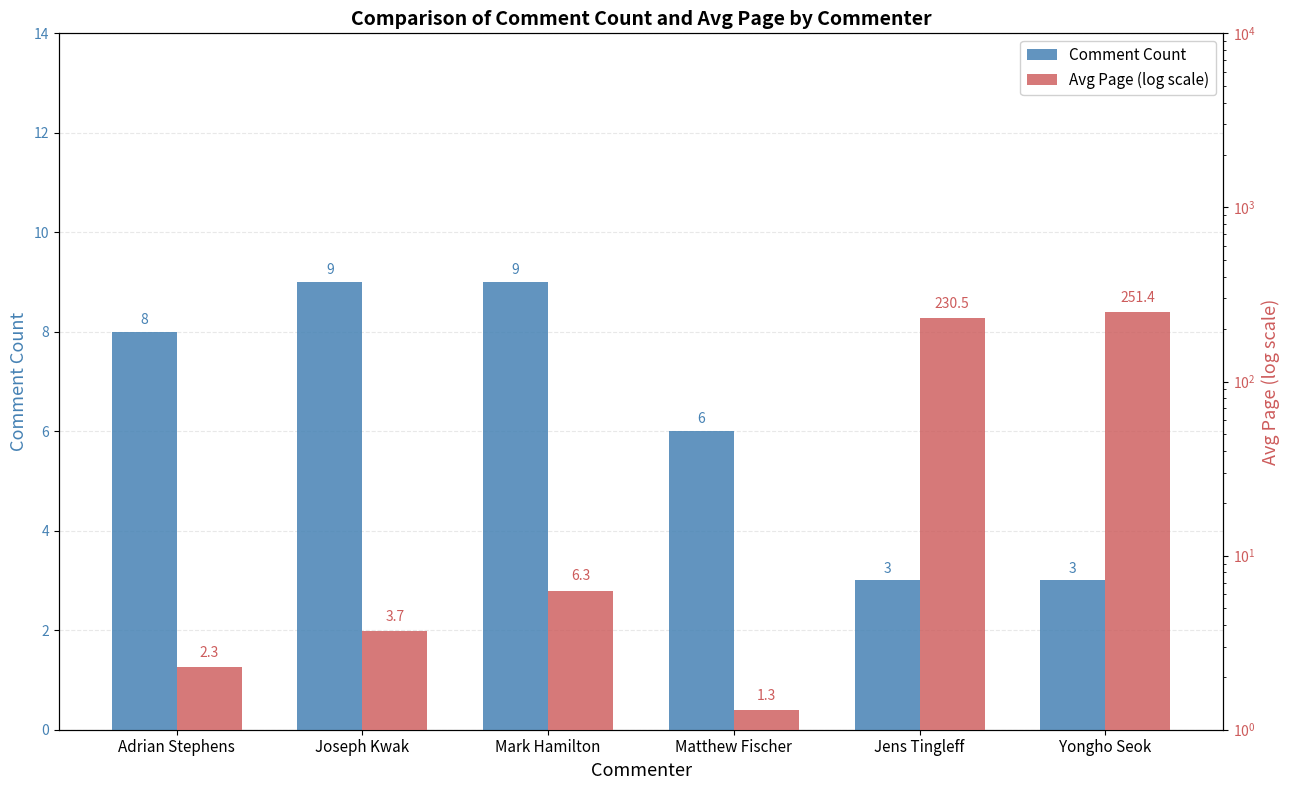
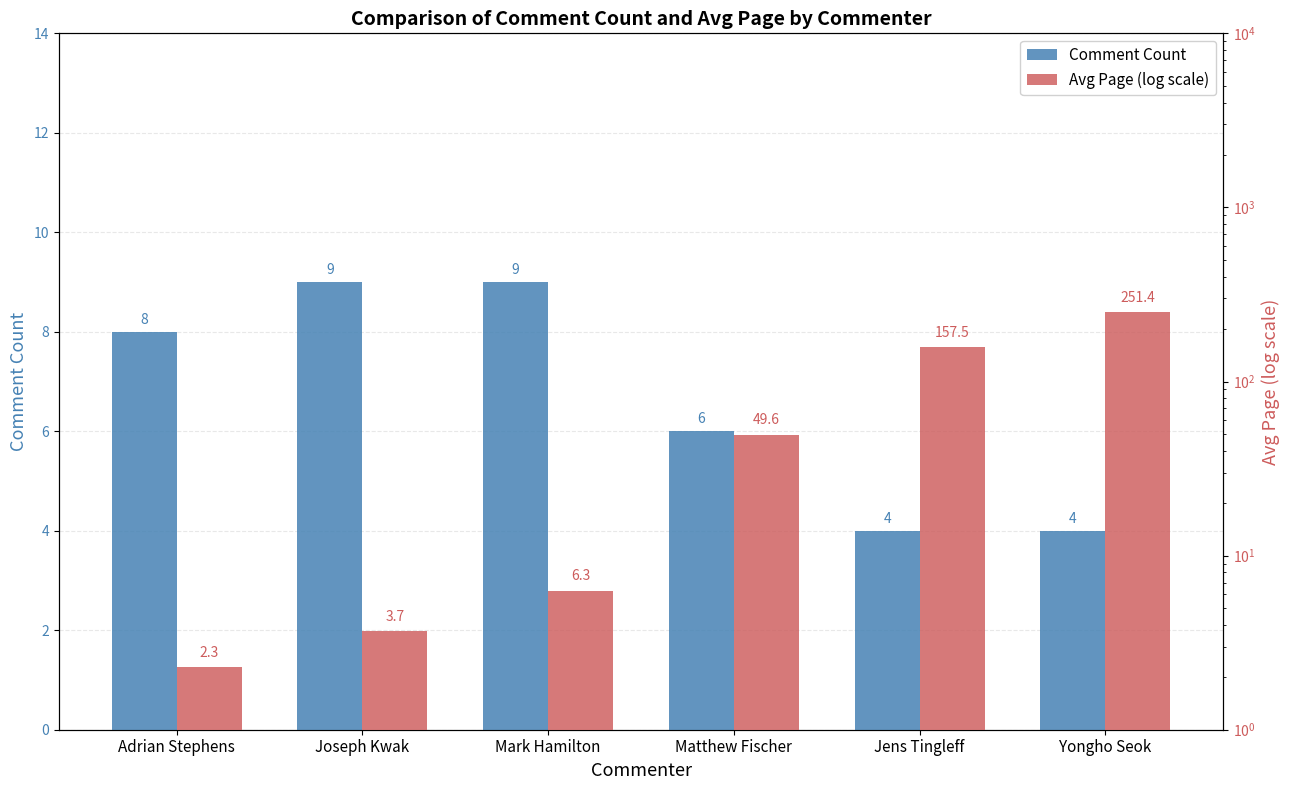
  {
    "Comment Count": {
      "Adrian Stephens": 8,
      "Joseph Kwak": 9,
      "Mark Hamilton": 9,
      "Matthew Fischer": 6,
-     "Jens Tingleff": 3,
-     "Yongho Seok": 3
+     "Jens Tingleff": 4,
+     "Yongho Seok": 4
    },
    "Avg Page (log scale)": {
      "Adrian Stephens": 2.3,
      "Joseph Kwak": 3.7,
      "Mark Hamilton": 6.3,
-     "Matthew Fischer": 1.3,
-     "Jens Tingleff": 230.5,
+     "Matthew Fischer": 49.6,
+     "Jens Tingleff": 157.5,
      "Yongho Seok": 251.4
    }
  }
